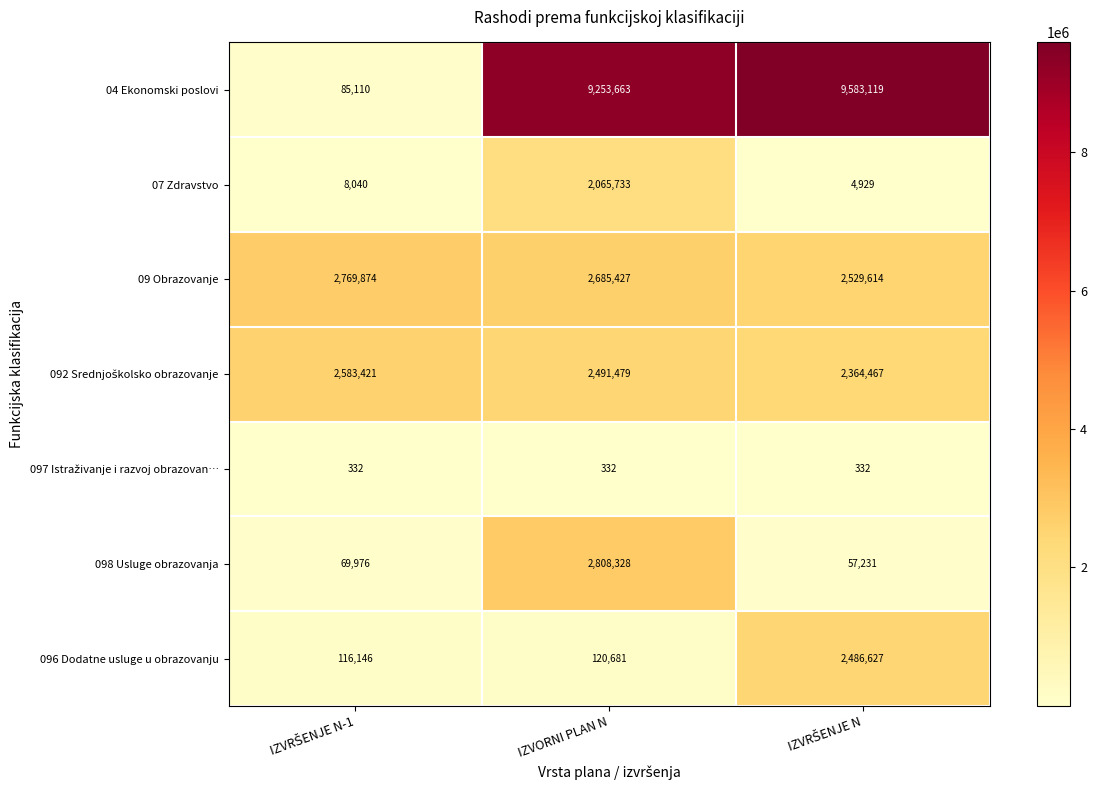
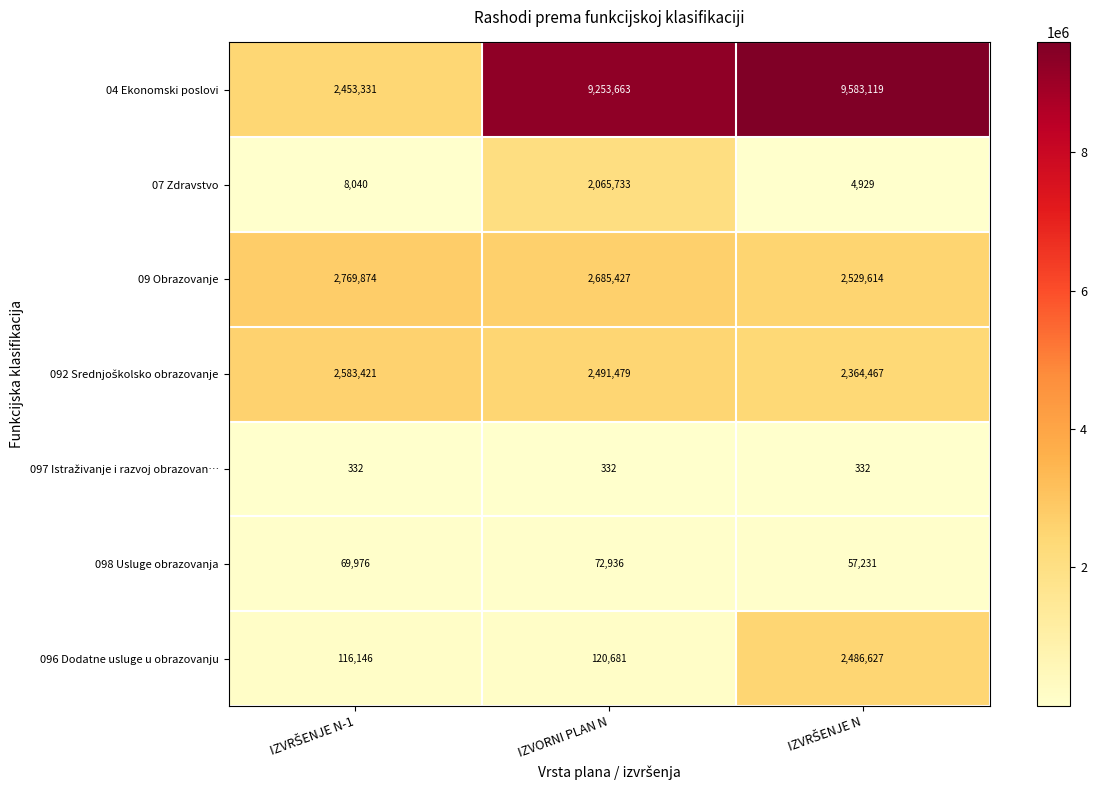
  {
    "04 Ekonomski poslovi": {
-     "IZVRŠENJE N-1": "85,110",
+     "IZVRŠENJE N-1": "2,453,331",
      "IZVORNI PLAN N": "9,253,663",
      "IZVRŠENJE N": "9,583,119"
    },
    "07 Zdravstvo": {
      "IZVRŠENJE N-1": "8,040",
      "IZVORNI PLAN N": "2,065,733",
      "IZVRŠENJE N": "4,929"
    },
    "09 Obrazovanje": {
      "IZVRŠENJE N-1": "2,769,874",
      "IZVORNI PLAN N": "2,685,427",
      "IZVRŠENJE N": "2,529,614"
    },
    "092 Srednjoškolsko obrazovanje": {
      "IZVRŠENJE N-1": "2,583,421",
      "IZVORNI PLAN N": "2,491,479",
      "IZVRŠENJE N": "2,364,467"
    },
    "097 Istraživanje i razvoj obrazovan…": {
      "IZVRŠENJE N-1": "332",
      "IZVORNI PLAN N": "332",
      "IZVRŠENJE N": "332"
    },
    "098 Usluge obrazovanja": {
      "IZVRŠENJE N-1": "69,976",
-     "IZVORNI PLAN N": "2,808,328",
+     "IZVORNI PLAN N": "72,936",
      "IZVRŠENJE N": "57,231"
    },
    "096 Dodatne usluge u obrazovanju": {
      "IZVRŠENJE N-1": "116,146",
      "IZVORNI PLAN N": "120,681",
      "IZVRŠENJE N": "2,486,627"
    }
  }
